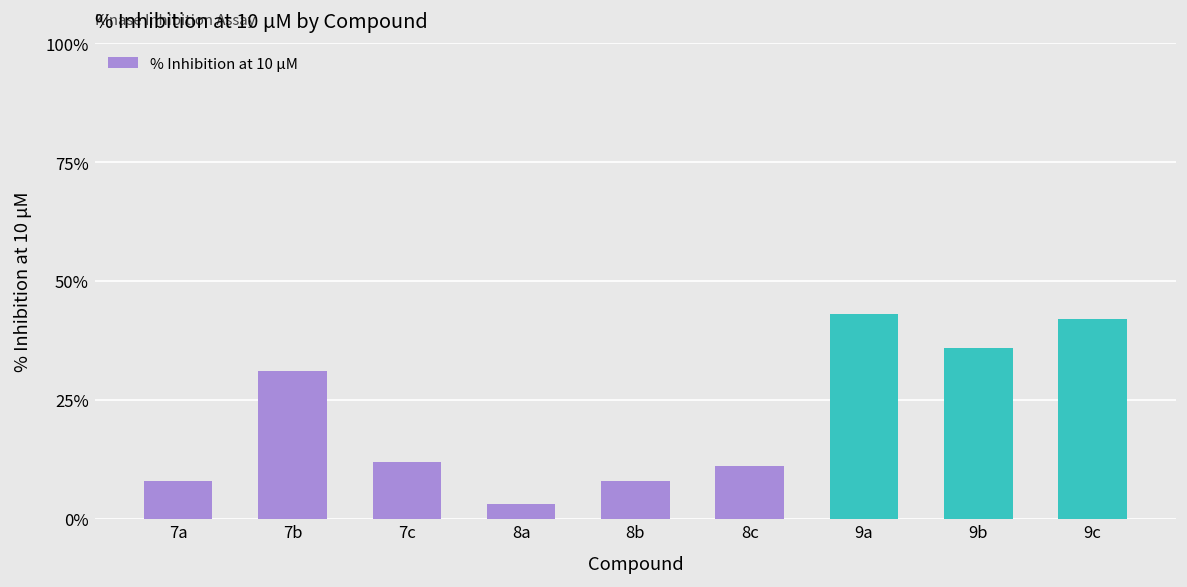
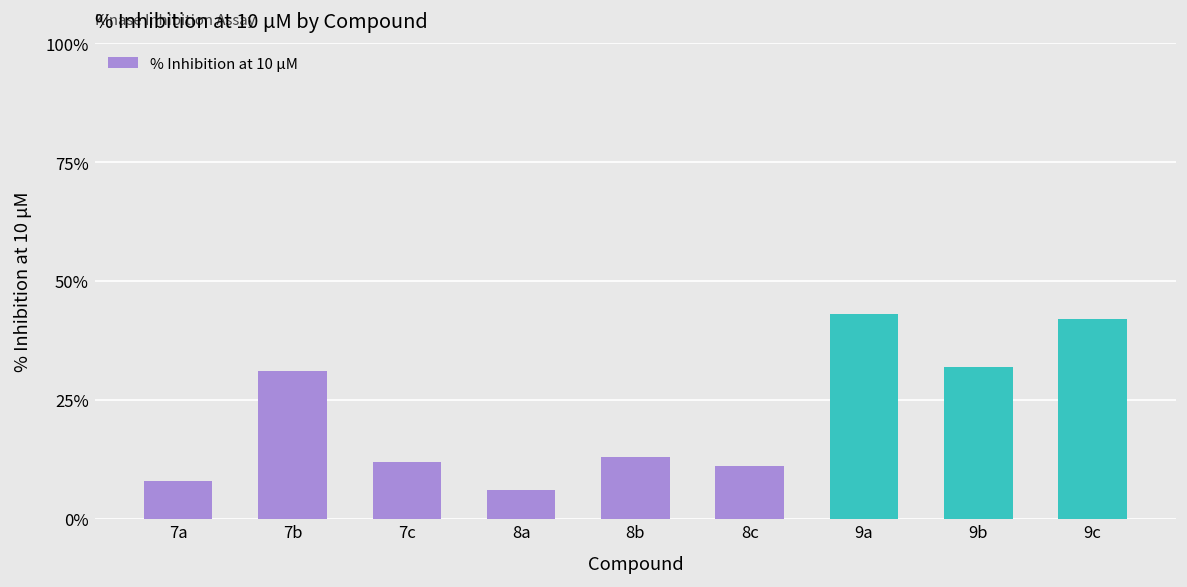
  {
    "7a": "8%",
    "7b": "31%",
    "7c": "12%",
-   "8a": "3%",
-   "8b": "8%",
+   "8a": "6%",
+   "8b": "13%",
    "8c": "11%",
    "9a": "43%",
-   "9b": "36%",
+   "9b": "32%",
    "9c": "42%"
  }
